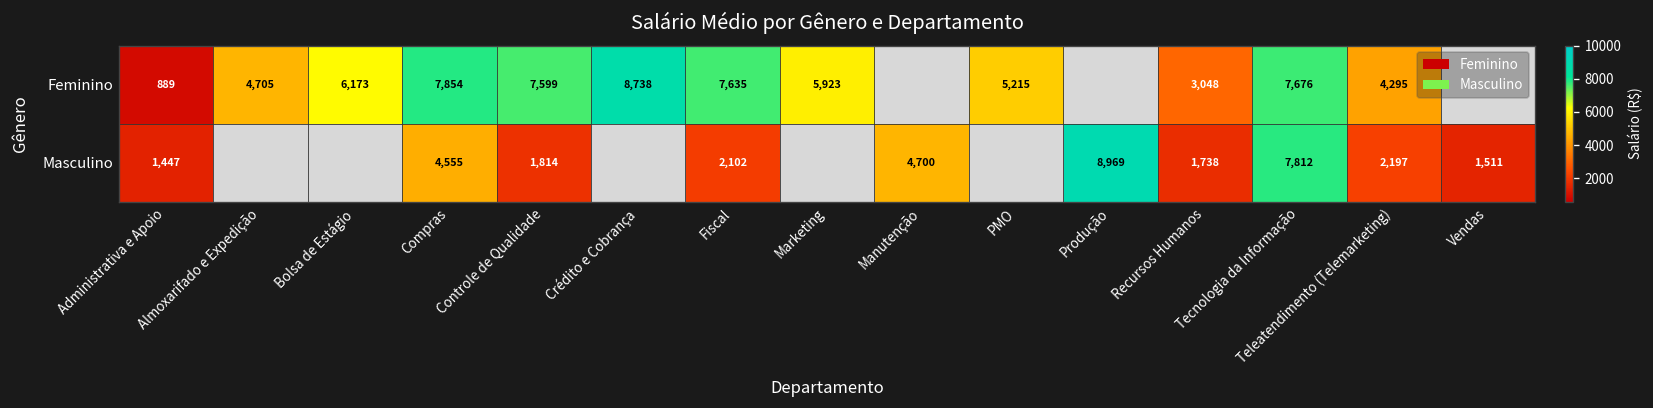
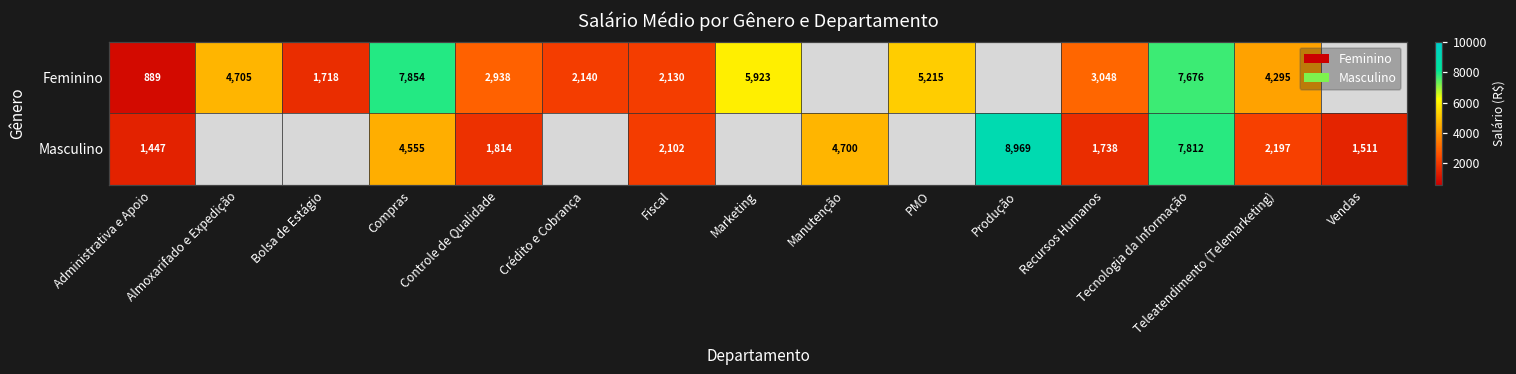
  {
    "Feminino": {
      "Administrativa e Apoio": "889",
      "Almoxarifado e Expedição": "4,705",
-     "Bolsa de Estágio": "6,173",
+     "Bolsa de Estágio": "1,718",
      "Compras": "7,854",
-     "Controle de Qualidade": "7,599",
-     "Crédito e Cobrança": "8,738",
-     "Fiscal": "7,635",
+     "Controle de Qualidade": "2,938",
+     "Crédito e Cobrança": "2,140",
+     "Fiscal": "2,130",
      "Marketing": "5,923",
      "PMO": "5,215",
      "Recursos Humanos": "3,048",
      "Tecnologia da Informação": "7,676",
      "Teleatendimento (Telemarketing)": "4,295"
    },
    "Masculino": {
      "Administrativa e Apoio": "1,447",
      "Compras": "4,555",
      "Controle de Qualidade": "1,814",
      "Fiscal": "2,102",
      "Manutenção": "4,700",
      "Produção": "8,969",
      "Recursos Humanos": "1,738",
      "Tecnologia da Informação": "7,812",
      "Teleatendimento (Telemarketing)": "2,197",
      "Vendas": "1,511"
    }
  }
